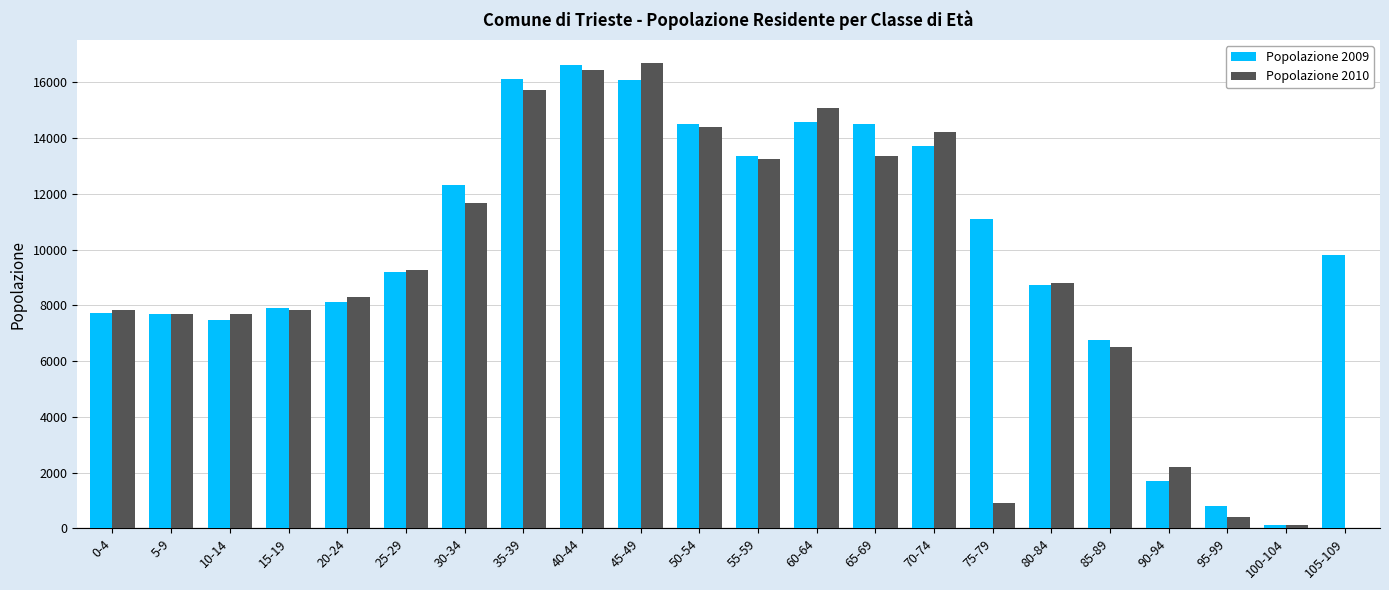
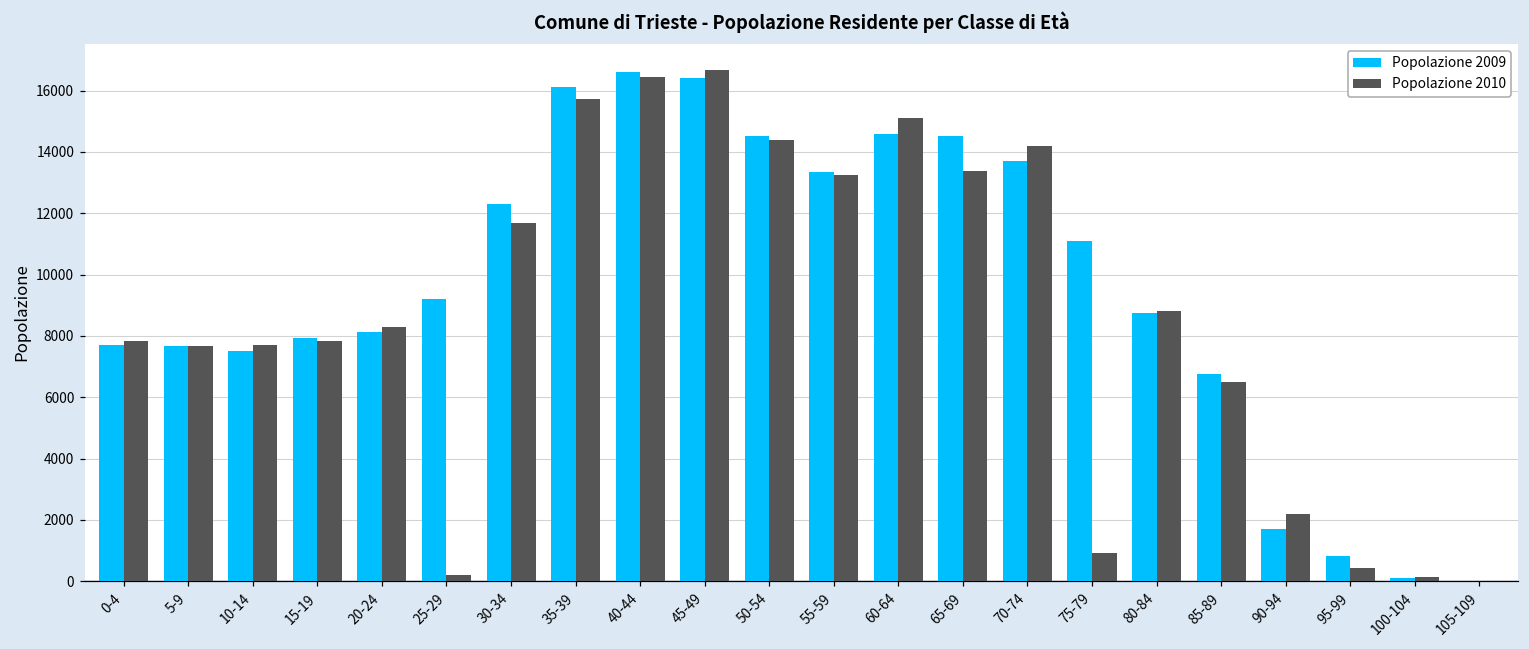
  {
    "Popolazione 2009": {
      "0-4": 7700,
      "5-9": 7700,
      "10-14": 7500,
      "15-19": 7900,
      "20-24": 8100,
      "25-29": 9200,
      "30-34": 12300,
      "35-39": 16100,
      "40-44": 16600,
-     "45-49": 16100,
+     "45-49": 16400,
      "50-54": 14500,
      "55-59": 13400,
      "60-64": 14600,
      "65-69": 14500,
      "70-74": 13700,
      "75-79": 11100,
      "80-84": 8700,
      "85-89": 6800,
      "90-94": 1700,
      "95-99": 800,
      "100-104": 100,
-     "105-109": 9800
+     "105-109": 0
    },
    "Popolazione 2010": {
      "0-4": 7800,
      "5-9": 7700,
      "10-14": 7700,
      "15-19": 7800,
      "20-24": 8300,
-     "25-29": 9300,
+     "25-29": 200,
      "30-34": 11700,
      "35-39": 15700,
      "40-44": 16400,
      "45-49": 16700,
      "50-54": 14400,
      "55-59": 13200,
      "60-64": 15100,
      "65-69": 13400,
      "70-74": 14200,
      "75-79": 900,
      "80-84": 8800,
      "85-89": 6500,
      "90-94": 2200,
      "95-99": 400,
      "100-104": 100
    }
  }
